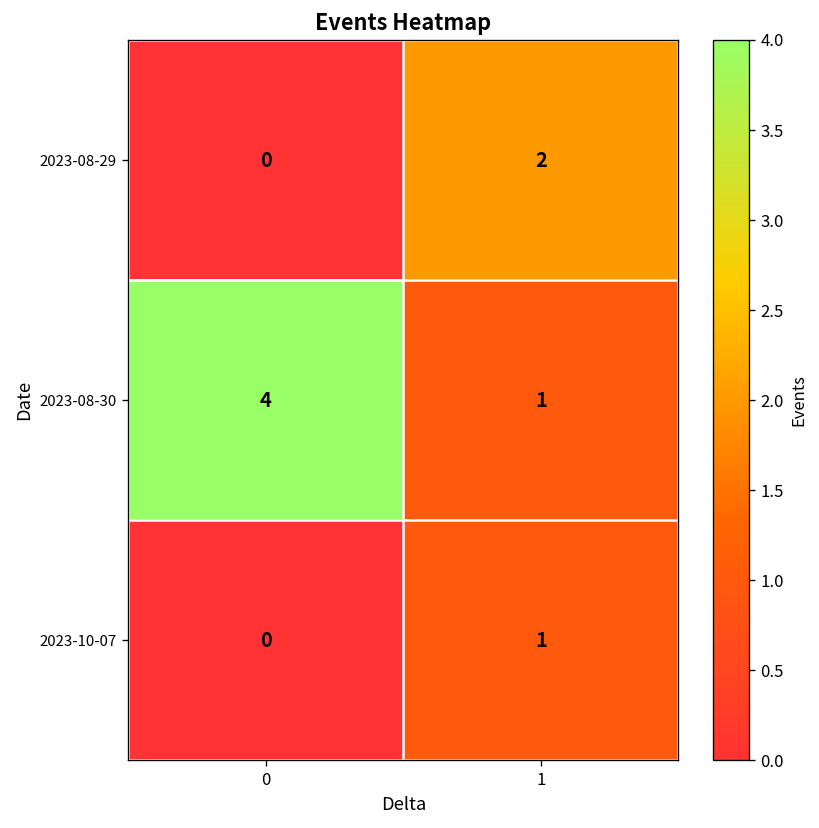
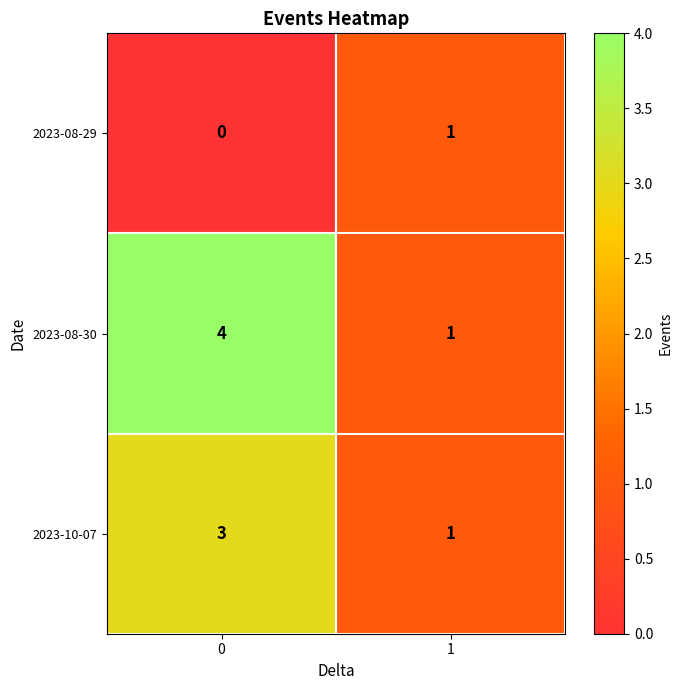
  {
    "2023-08-29": {
      "0": 0,
-     "1": 2
+     "1": 1
    },
    "2023-08-30": {
      "0": 4,
      "1": 1
    },
    "2023-10-07": {
-     "0": 0,
+     "0": 3,
      "1": 1
    }
  }
